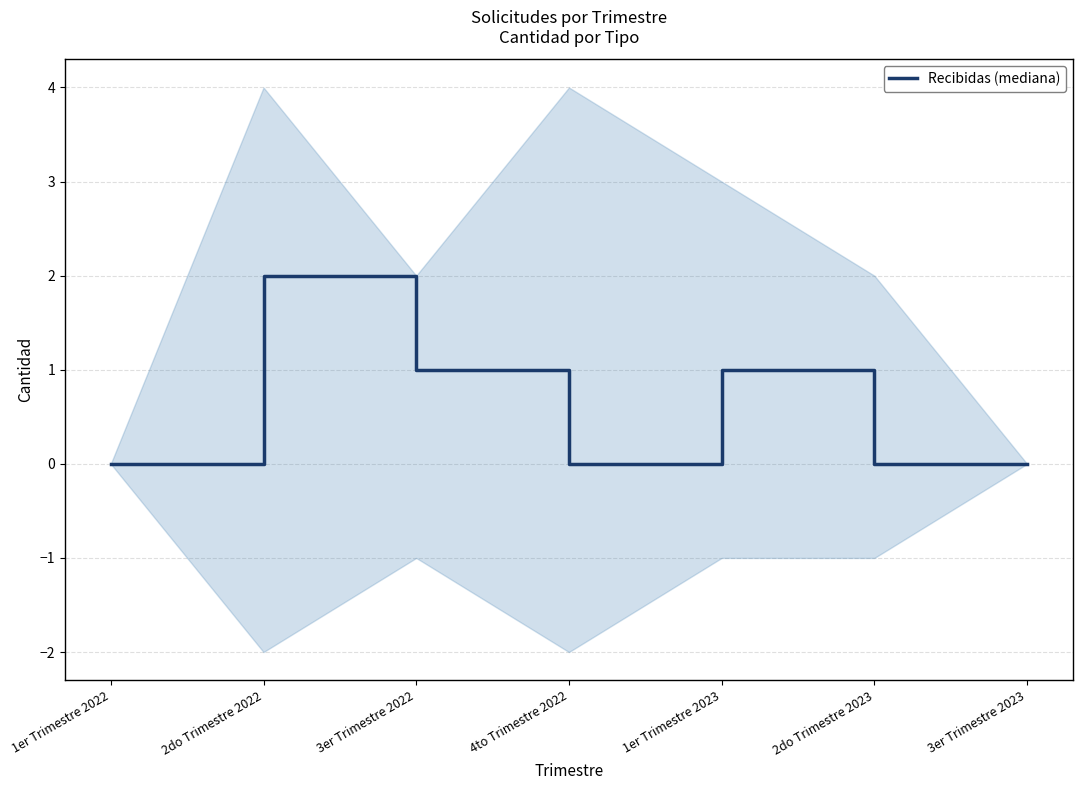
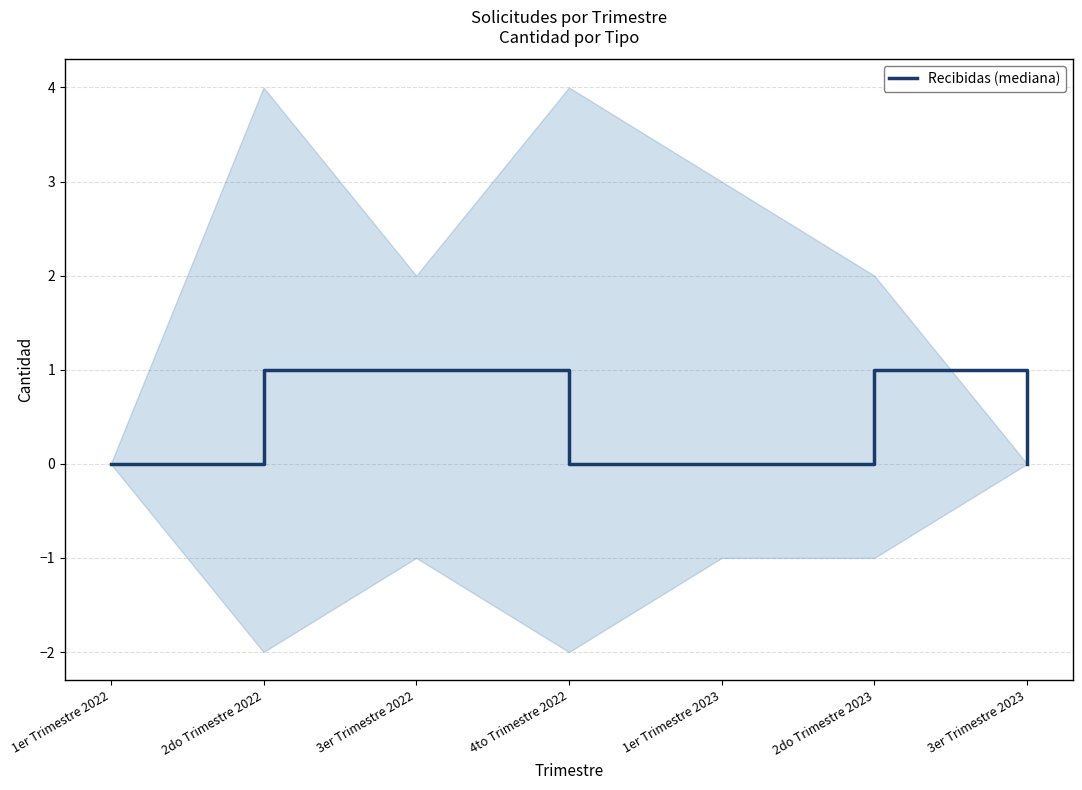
  {
    "Recibidas (mediana)": {
-     "2do Trimestre 2022": 2,
+     "2do Trimestre 2022": 1,
      "3er Trimestre 2022": 1,
      "4to Trimestre 2022": 0,
-     "1er Trimestre 2023": 1,
-     "2do Trimestre 2023": 0
+     "1er Trimestre 2023": 0,
+     "2do Trimestre 2023": 1
    }
  }
